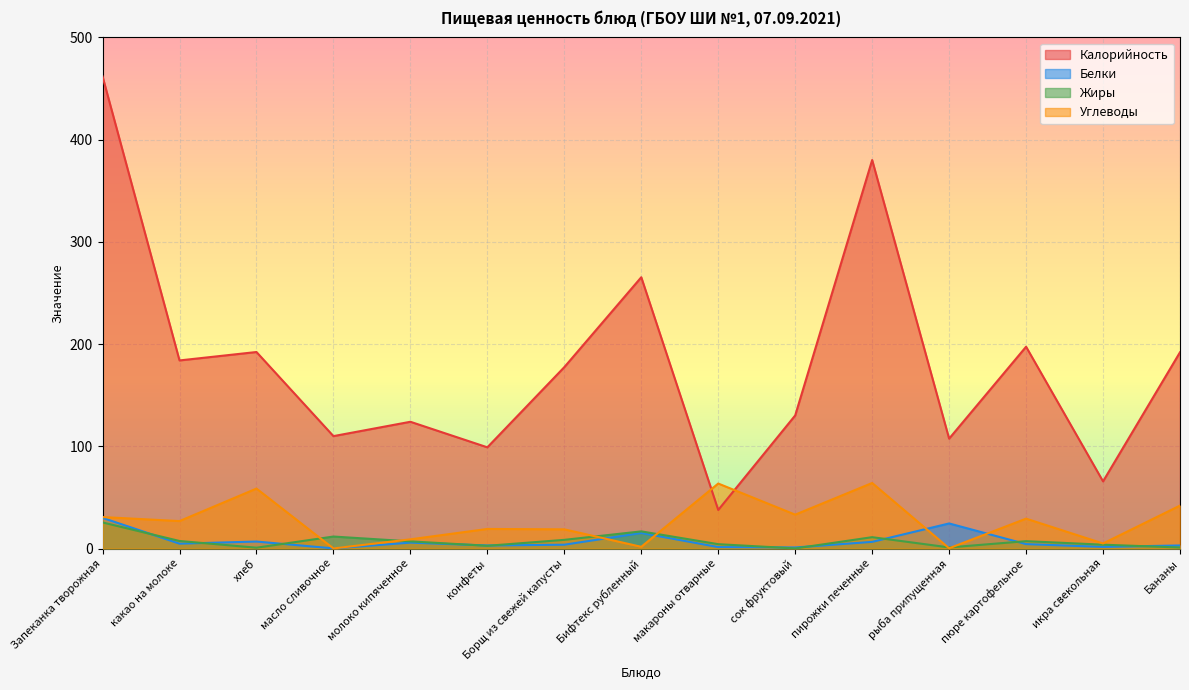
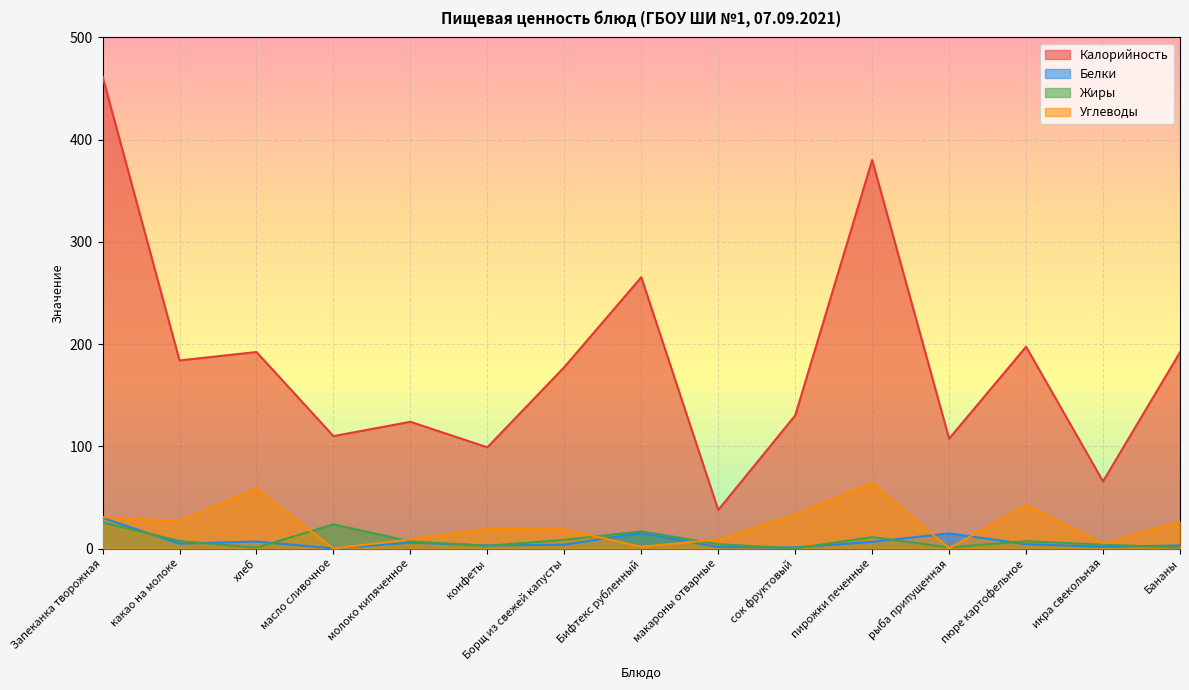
  {
    "Калорийность": {
      "Запеканка творожная": 462,
      "какао на молоке": 184,
      "хлеб": 192,
      "масло сливочное": 110,
      "молоко кипяченное": 124,
      "конфеты": 99,
      "Борщ из свежей капусты": 177,
      "Бифтекс рубленный": 265,
      "макароны отварные": 38,
      "сок фруктовый": 130,
      "пирожки печенные": 380,
      "рыба припущенная": 107,
      "пюре картофельное": 197,
      "икра свекольная": 66,
      "Бананы": 192
    },
    "Белки": {
      "какао на молоке": 5,
      "хлеб": 7,
      "Борщ из свежей капусты": 4,
      "макароны отварные": 1,
      "пирожки печенные": 7,
-     "рыба припущенная": 25,
+     "рыба припущенная": 15,
      "пюре картофельное": 4
    },
    "Жиры": {
      "Запеканка творожная": 26,
      "какао на молоке": 7,
      "хлеб": 1,
-     "масло сливочное": 12,
+     "масло сливочное": 24,
      "Борщ из свежей капусты": 8,
      "макароны отварные": 4,
      "пирожки печенные": 11,
      "пюре картофельное": 7
    },
    "Углеводы": {
      "какао на молоке": 27,
      "хлеб": 59,
      "конфеты": 19,
      "Борщ из свежей капусты": 19,
      "Бифтекс рубленный": 2,
-     "макароны отварные": 64,
+     "макароны отварные": 9,
      "сок фруктовый": 33,
      "пирожки печенные": 64,
-     "пюре картофельное": 29,
-     "Бананы": 42
+     "пюре картофельное": 42,
+     "Бананы": 26
    }
  }
